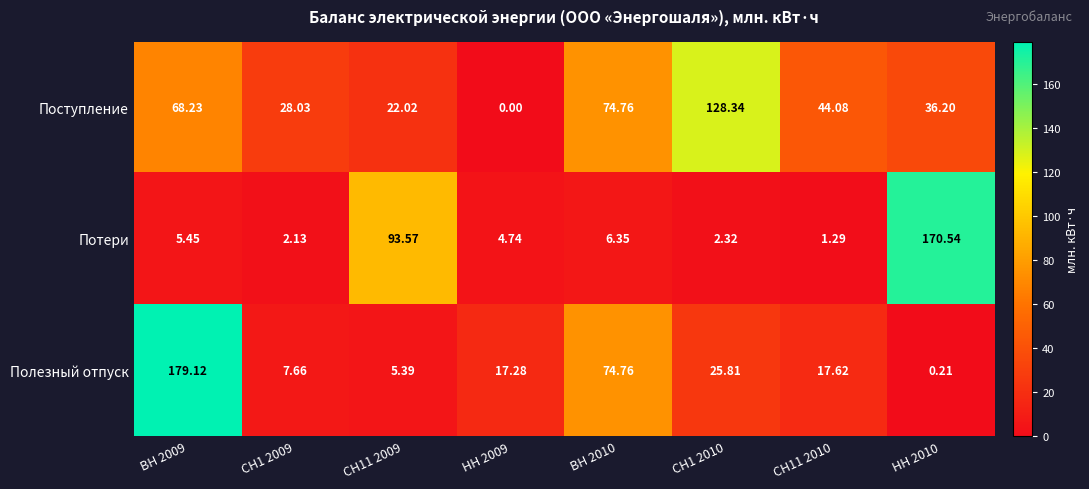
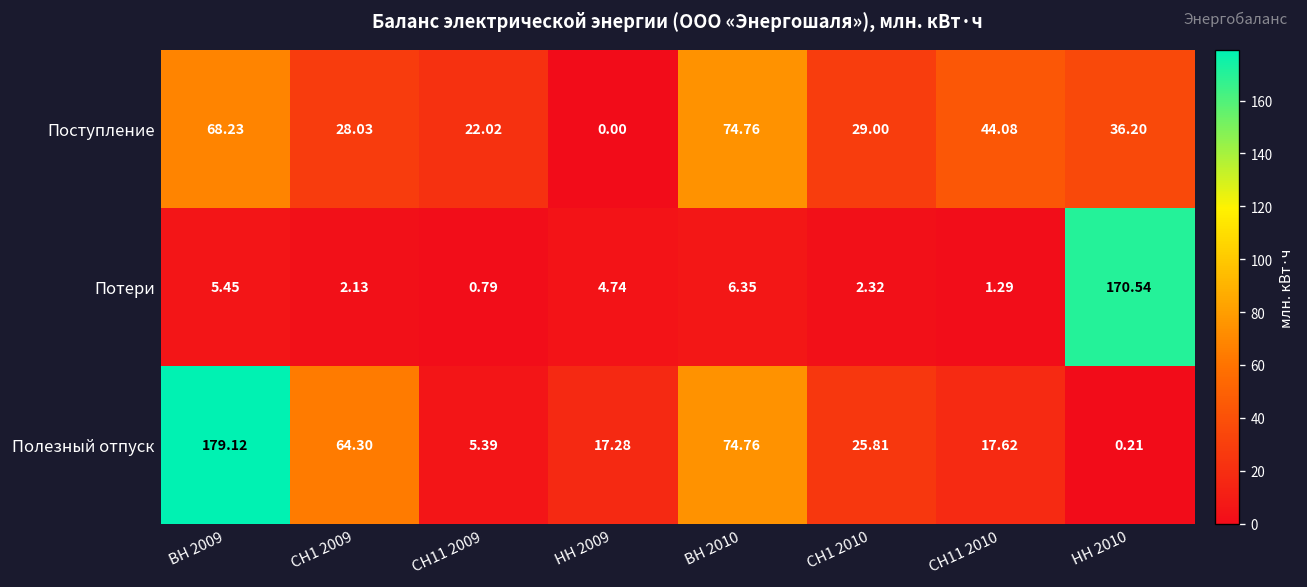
  {
    "Поступление": {
      "ВН 2009": 68.23,
      "СН1 2009": 28.03,
      "СН11 2009": 22.02,
      "НН 2009": 0.00,
      "ВН 2010": 74.76,
-     "СН1 2010": 128.34,
+     "СН1 2010": 29.00,
      "СН11 2010": 44.08,
      "НН 2010": 36.20
    },
    "Потери": {
      "ВН 2009": 5.45,
      "СН1 2009": 2.13,
-     "СН11 2009": 93.57,
+     "СН11 2009": 0.79,
      "НН 2009": 4.74,
      "ВН 2010": 6.35,
      "СН1 2010": 2.32,
      "СН11 2010": 1.29,
      "НН 2010": 170.54
    },
    "Полезный отпуск": {
      "ВН 2009": 179.12,
-     "СН1 2009": 7.66,
+     "СН1 2009": 64.30,
      "СН11 2009": 5.39,
      "НН 2009": 17.28,
      "ВН 2010": 74.76,
      "СН1 2010": 25.81,
      "СН11 2010": 17.62,
      "НН 2010": 0.21
    }
  }
